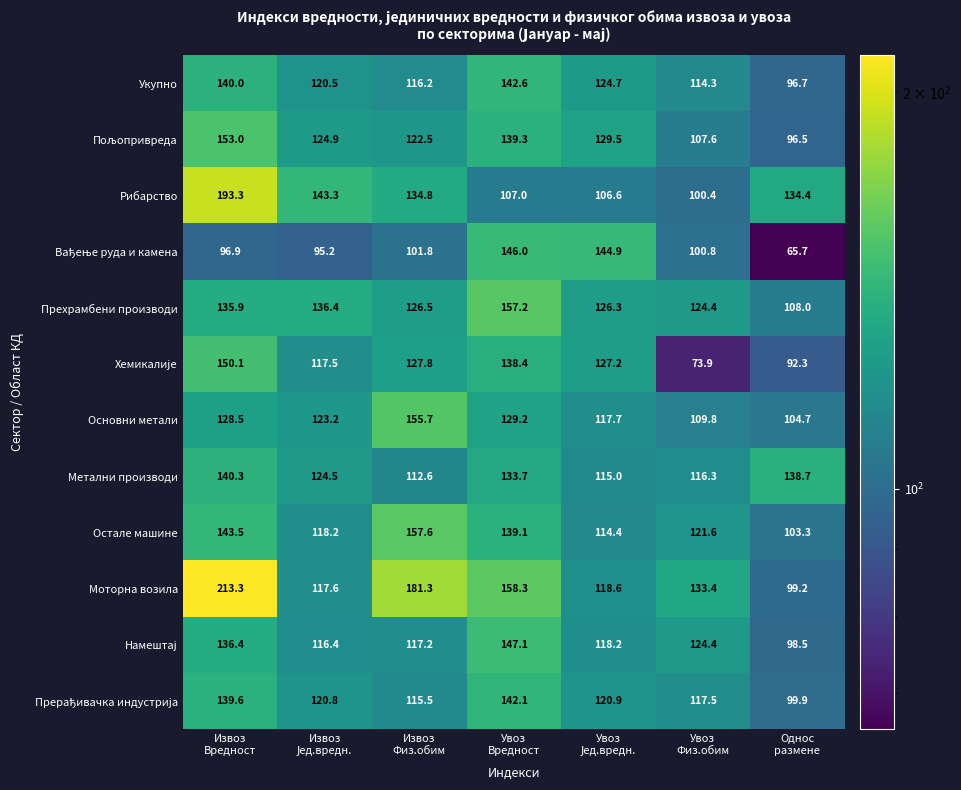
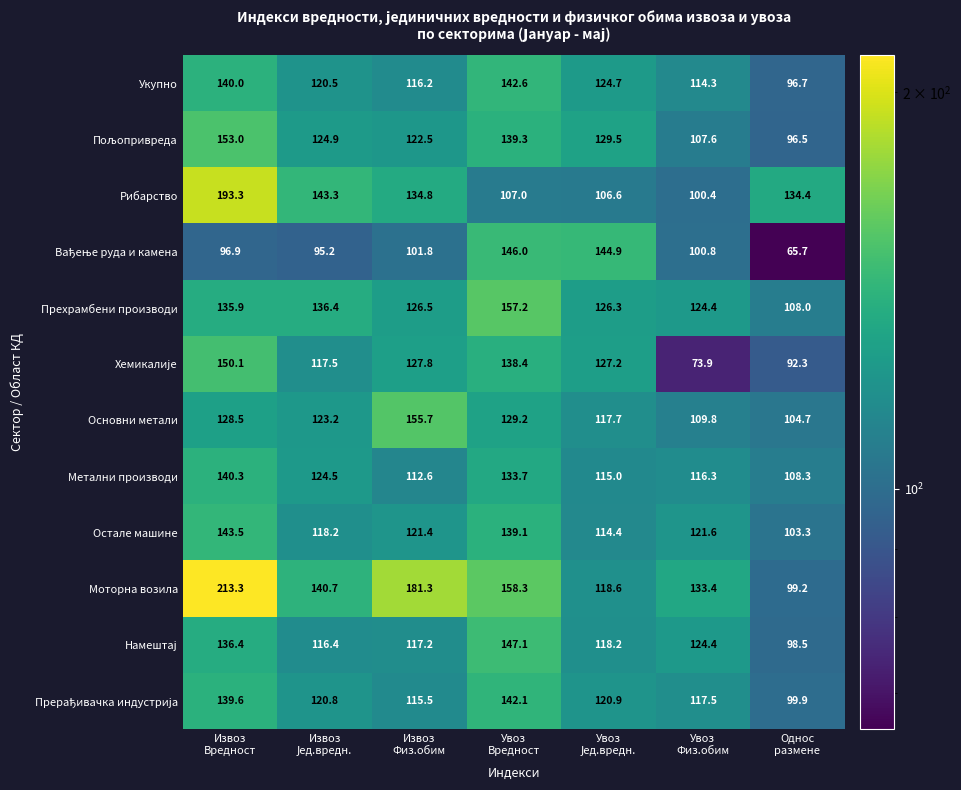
  {
    "Укупно": {
      "Извоз Вредност": 140.0,
      "Извоз Јед.вредн.": 120.5,
      "Извоз Физ.обим": 116.2,
      "Увоз Вредност": 142.6,
      "Увоз Јед.вредн.": 124.7,
      "Увоз Физ.обим": 114.3,
      "Однос размене": 96.7
    },
    "Пољопривреда": {
      "Извоз Вредност": 153.0,
      "Извоз Јед.вредн.": 124.9,
      "Извоз Физ.обим": 122.5,
      "Увоз Вредност": 139.3,
      "Увоз Јед.вредн.": 129.5,
      "Увоз Физ.обим": 107.6,
      "Однос размене": 96.5
    },
    "Рибарство": {
      "Извоз Вредност": 193.3,
      "Извоз Јед.вредн.": 143.3,
      "Извоз Физ.обим": 134.8,
      "Увоз Вредност": 107.0,
      "Увоз Јед.вредн.": 106.6,
      "Увоз Физ.обим": 100.4,
      "Однос размене": 134.4
    },
    "Вађење руда и камена": {
      "Извоз Вредност": 96.9,
      "Извоз Јед.вредн.": 95.2,
      "Извоз Физ.обим": 101.8,
      "Увоз Вредност": 146.0,
      "Увоз Јед.вредн.": 144.9,
      "Увоз Физ.обим": 100.8,
      "Однос размене": 65.7
    },
    "Прехрамбени производи": {
      "Извоз Вредност": 135.9,
      "Извоз Јед.вредн.": 136.4,
      "Извоз Физ.обим": 126.5,
      "Увоз Вредност": 157.2,
      "Увоз Јед.вредн.": 126.3,
      "Увоз Физ.обим": 124.4,
      "Однос размене": 108.0
    },
    "Хемикалије": {
      "Извоз Вредност": 150.1,
      "Извоз Јед.вредн.": 117.5,
      "Извоз Физ.обим": 127.8,
      "Увоз Вредност": 138.4,
      "Увоз Јед.вредн.": 127.2,
      "Увоз Физ.обим": 73.9,
      "Однос размене": 92.3
    },
    "Основни метали": {
      "Извоз Вредност": 128.5,
      "Извоз Јед.вредн.": 123.2,
      "Извоз Физ.обим": 155.7,
      "Увоз Вредност": 129.2,
      "Увоз Јед.вредн.": 117.7,
      "Увоз Физ.обим": 109.8,
      "Однос размене": 104.7
    },
    "Метални производи": {
      "Извоз Вредност": 140.3,
      "Извоз Јед.вредн.": 124.5,
      "Извоз Физ.обим": 112.6,
      "Увоз Вредност": 133.7,
      "Увоз Јед.вредн.": 115.0,
      "Увоз Физ.обим": 116.3,
-     "Однос размене": 138.7
+     "Однос размене": 108.3
    },
    "Остале машине": {
      "Извоз Вредност": 143.5,
      "Извоз Јед.вредн.": 118.2,
-     "Извоз Физ.обим": 157.6,
+     "Извоз Физ.обим": 121.4,
      "Увоз Вредност": 139.1,
      "Увоз Јед.вредн.": 114.4,
      "Увоз Физ.обим": 121.6,
      "Однос размене": 103.3
    },
    "Моторна возила": {
      "Извоз Вредност": 213.3,
-     "Извоз Јед.вредн.": 117.6,
+     "Извоз Јед.вредн.": 140.7,
      "Извоз Физ.обим": 181.3,
      "Увоз Вредност": 158.3,
      "Увоз Јед.вредн.": 118.6,
      "Увоз Физ.обим": 133.4,
      "Однос размене": 99.2
    },
    "Намештај": {
      "Извоз Вредност": 136.4,
      "Извоз Јед.вредн.": 116.4,
      "Извоз Физ.обим": 117.2,
      "Увоз Вредност": 147.1,
      "Увоз Јед.вредн.": 118.2,
      "Увоз Физ.обим": 124.4,
      "Однос размене": 98.5
    },
    "Прерађивачка индустрија": {
      "Извоз Вредност": 139.6,
      "Извоз Јед.вредн.": 120.8,
      "Извоз Физ.обим": 115.5,
      "Увоз Вредност": 142.1,
      "Увоз Јед.вредн.": 120.9,
      "Увоз Физ.обим": 117.5,
      "Однос размене": 99.9
    }
  }
